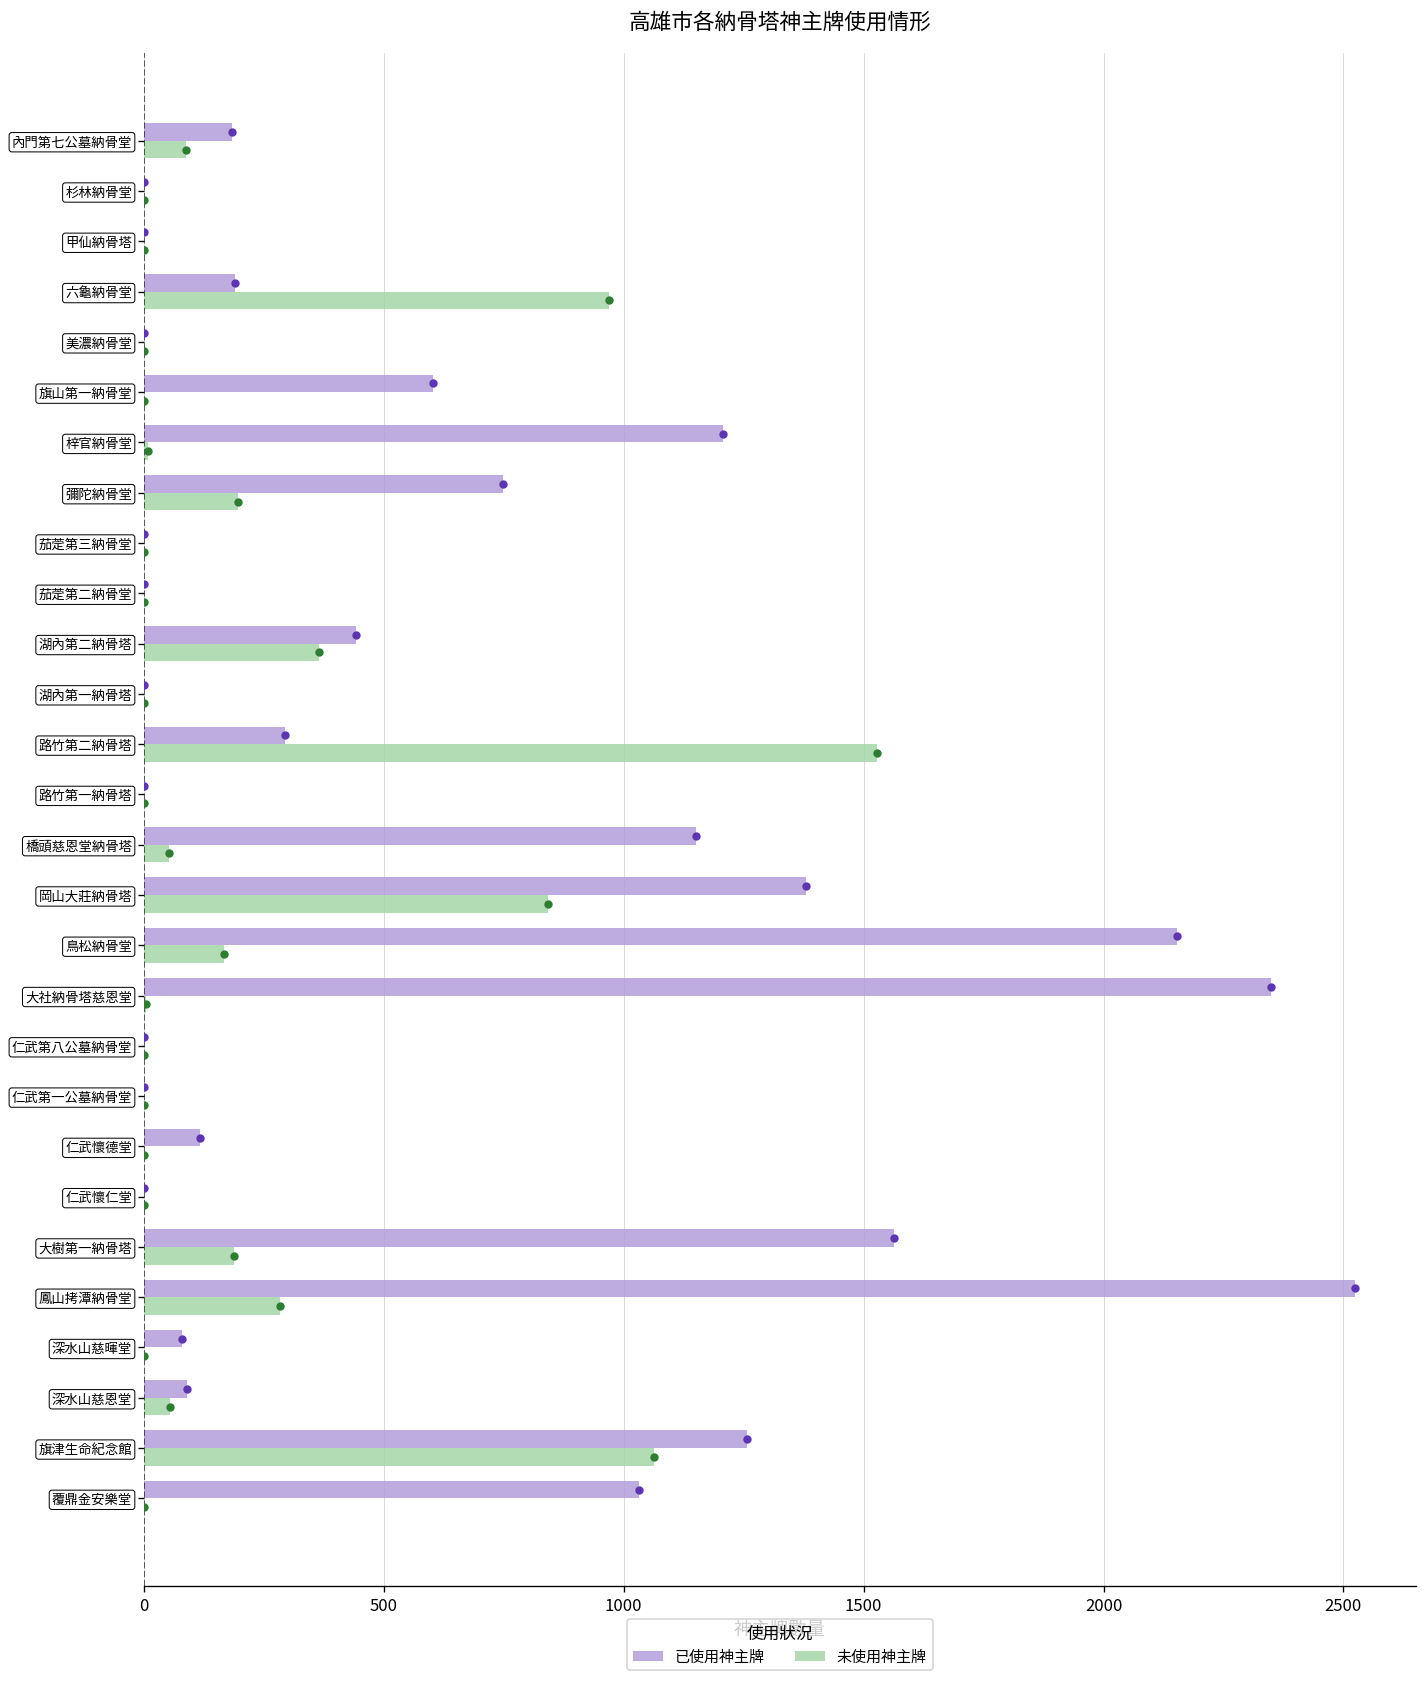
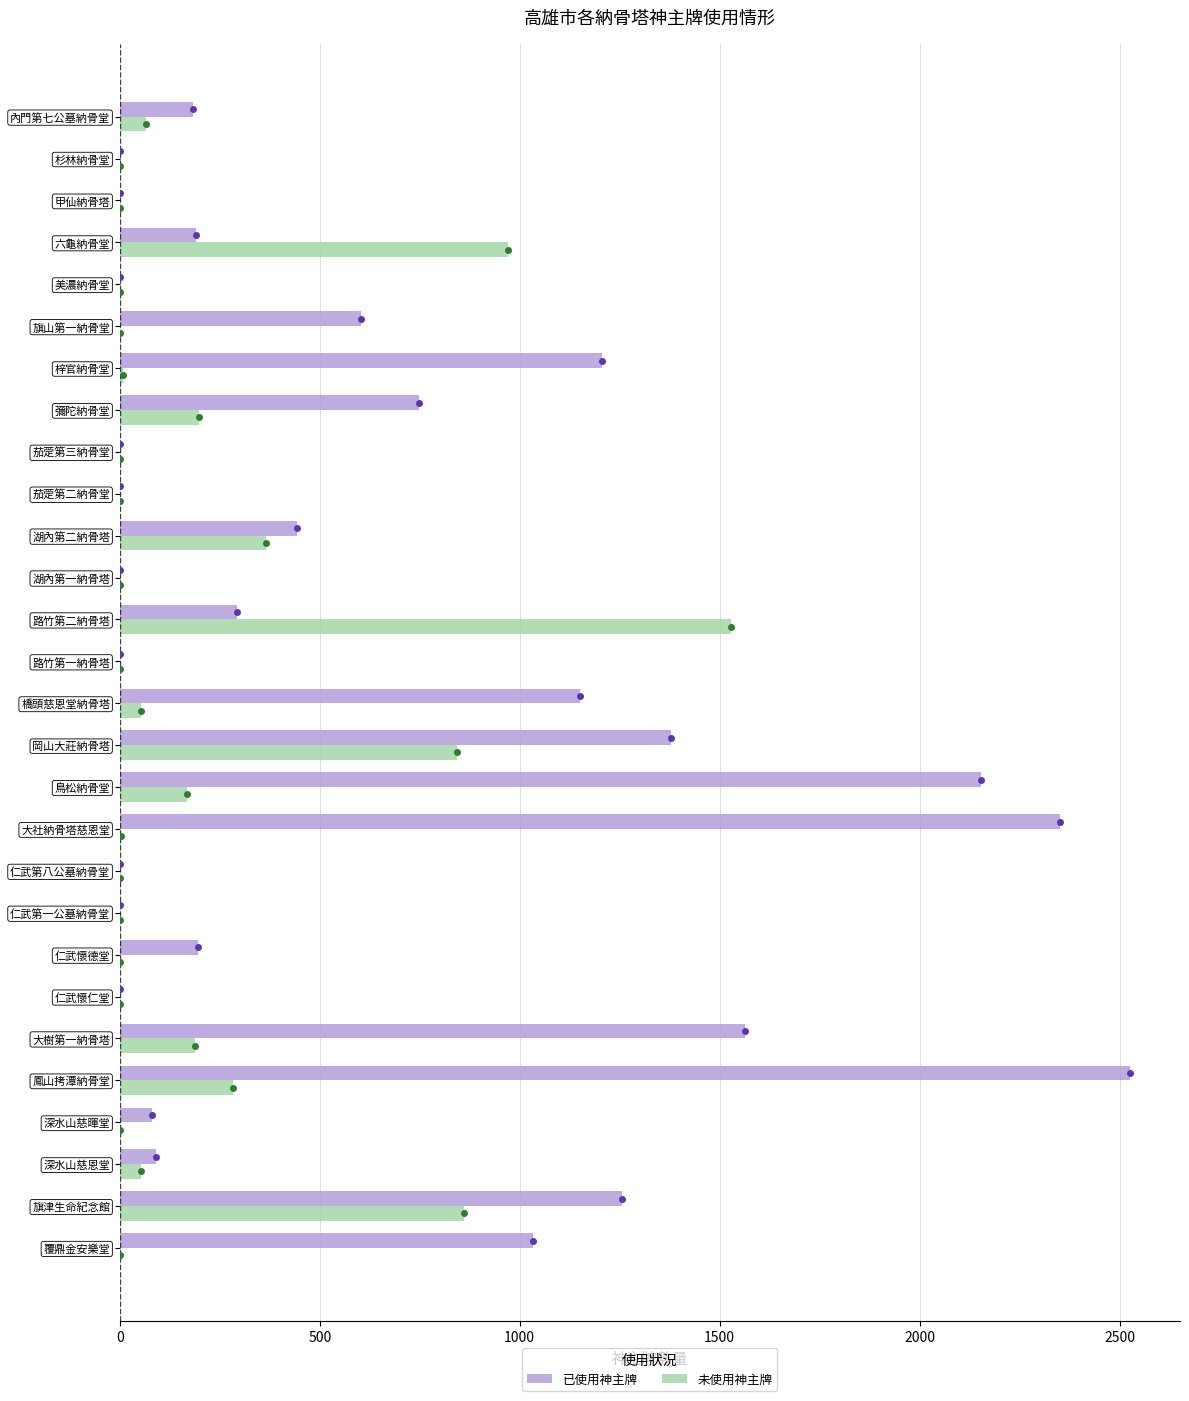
  {
    "已使用神主牌": {
      "內門第七公墓納骨堂": 180,
      "杉林納骨堂": 0,
      "甲仙納骨塔": 0,
      "六龜納骨堂": 190,
      "美濃納骨堂": 0,
      "旗山第一納骨堂": 600,
      "梓官納骨堂": 1210,
      "彌陀納骨堂": 750,
      "茄萣第三納骨堂": 0,
      "茄萣第二納骨堂": 0,
      "湖內第二納骨塔": 440,
      "湖內第一納骨塔": 0,
      "路竹第二納骨塔": 290,
      "路竹第一納骨塔": 0,
      "橋頭慈恩堂納骨塔": 1150,
      "岡山大莊納骨塔": 1380,
      "鳥松納骨堂": 2150,
      "大社納骨塔慈恩堂": 2350,
      "仁武第八公墓納骨堂": 0,
      "仁武第一公墓納骨堂": 0,
-     "仁武懷德堂": 120,
+     "仁武懷德堂": 200,
      "仁武懷仁堂": 0,
      "大樹第一納骨塔": 1560,
      "鳳山拷潭納骨堂": 2530,
      "深水山慈暉堂": 80,
      "深水山慈恩堂": 90,
      "旗津生命紀念館": 1260,
      "覆鼎金安樂堂": 1030
    },
    "未使用神主牌": {
-     "內門第七公墓納骨堂": 90,
+     "內門第七公墓納骨堂": 70,
      "杉林納骨堂": 0,
      "甲仙納骨塔": 0,
      "六龜納骨堂": 970,
      "美濃納骨堂": 0,
      "旗山第一納骨堂": 0,
      "梓官納骨堂": 10,
      "彌陀納骨堂": 200,
      "茄萣第三納骨堂": 0,
      "茄萣第二納骨堂": 0,
      "湖內第二納骨塔": 370,
      "湖內第一納骨塔": 0,
      "路竹第二納骨塔": 1530,
      "路竹第一納骨塔": 0,
      "橋頭慈恩堂納骨塔": 50,
      "岡山大莊納骨塔": 840,
      "鳥松納骨堂": 170,
      "仁武第八公墓納骨堂": 0,
      "仁武第一公墓納骨堂": 0,
      "仁武懷德堂": 0,
      "仁武懷仁堂": 0,
      "大樹第一納骨塔": 190,
      "鳳山拷潭納骨堂": 280,
      "深水山慈暉堂": 0,
      "深水山慈恩堂": 50,
-     "旗津生命紀念館": 1060,
+     "旗津生命紀念館": 860,
      "覆鼎金安樂堂": 0
    }
  }
